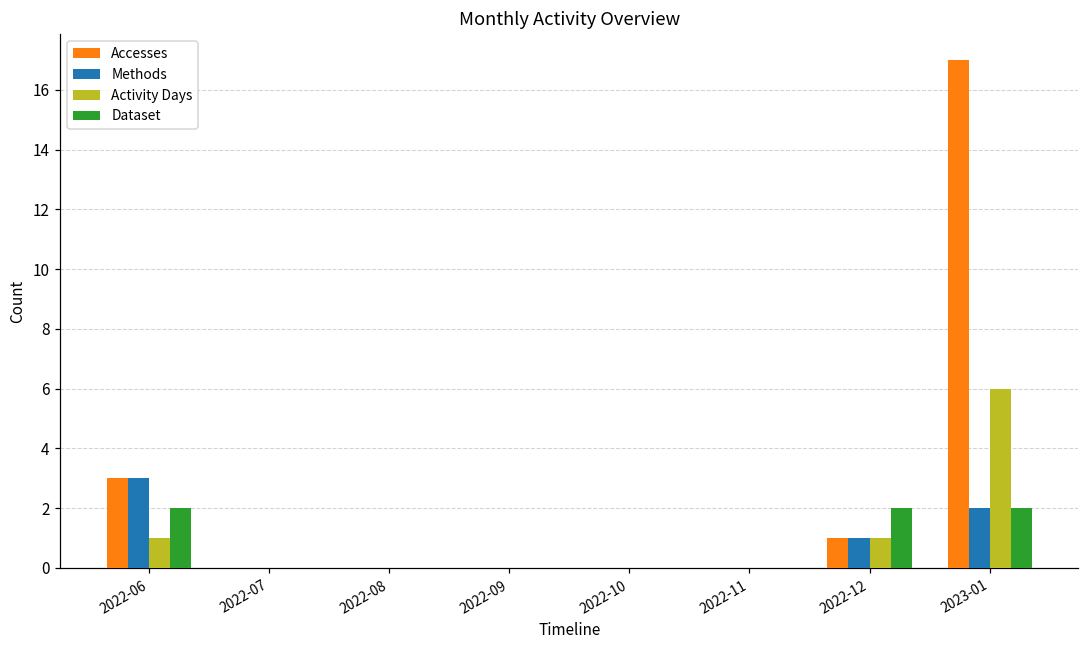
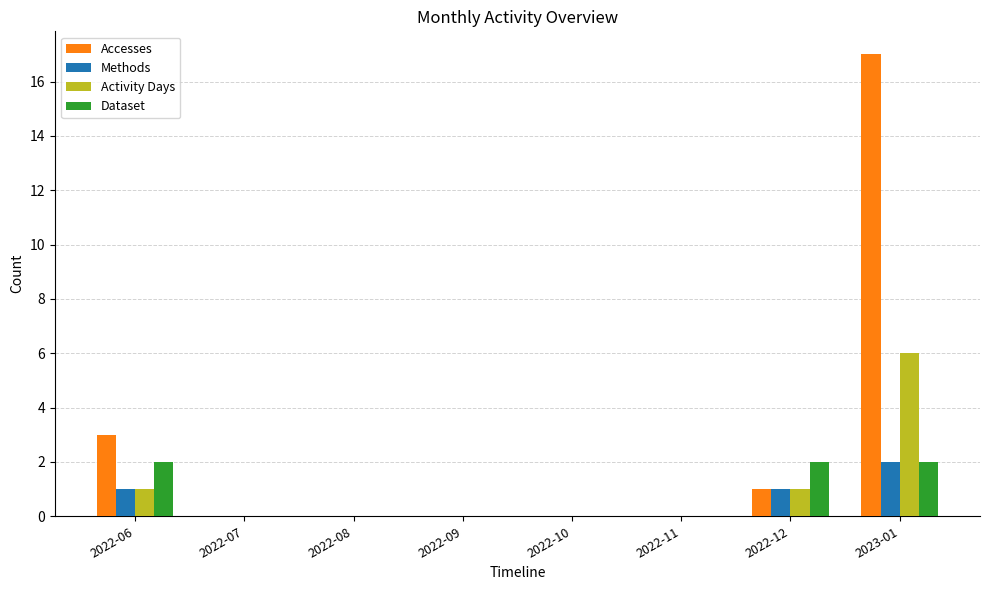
  {
    "Accesses": {
      "2022-06": 3,
      "2022-07": 0,
      "2022-08": 0,
      "2022-09": 0,
      "2022-10": 0,
      "2022-11": 0,
      "2022-12": 1,
      "2023-01": 17
    },
    "Methods": {
-     "2022-06": 3,
+     "2022-06": 1,
      "2022-07": 0,
      "2022-08": 0,
      "2022-09": 0,
      "2022-10": 0,
      "2022-11": 0,
      "2022-12": 1,
      "2023-01": 2
    },
    "Activity Days": {
      "2022-06": 1,
      "2022-07": 0,
      "2022-08": 0,
      "2022-09": 0,
      "2022-10": 0,
      "2022-11": 0,
      "2022-12": 1,
      "2023-01": 6
    },
    "Dataset": {
      "2022-06": 2,
      "2022-07": 0,
      "2022-08": 0,
      "2022-09": 0,
      "2022-10": 0,
      "2022-11": 0,
      "2022-12": 2,
      "2023-01": 2
    }
  }
